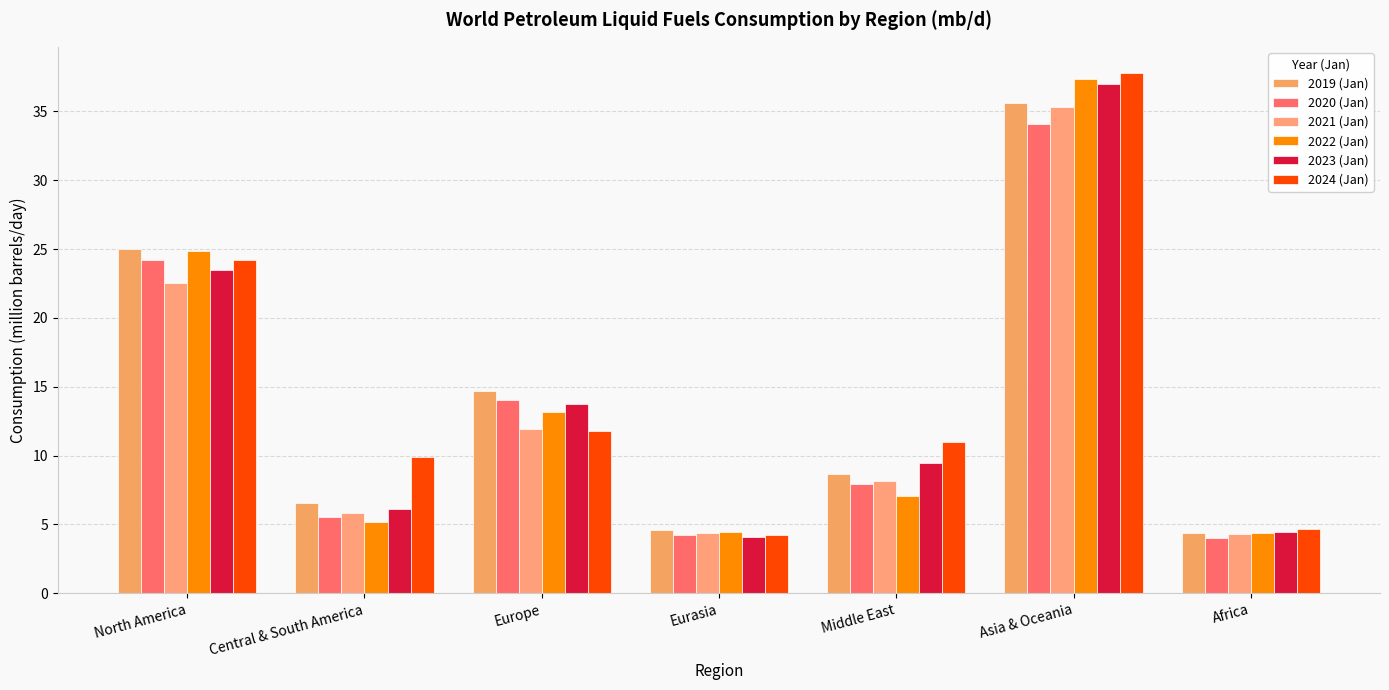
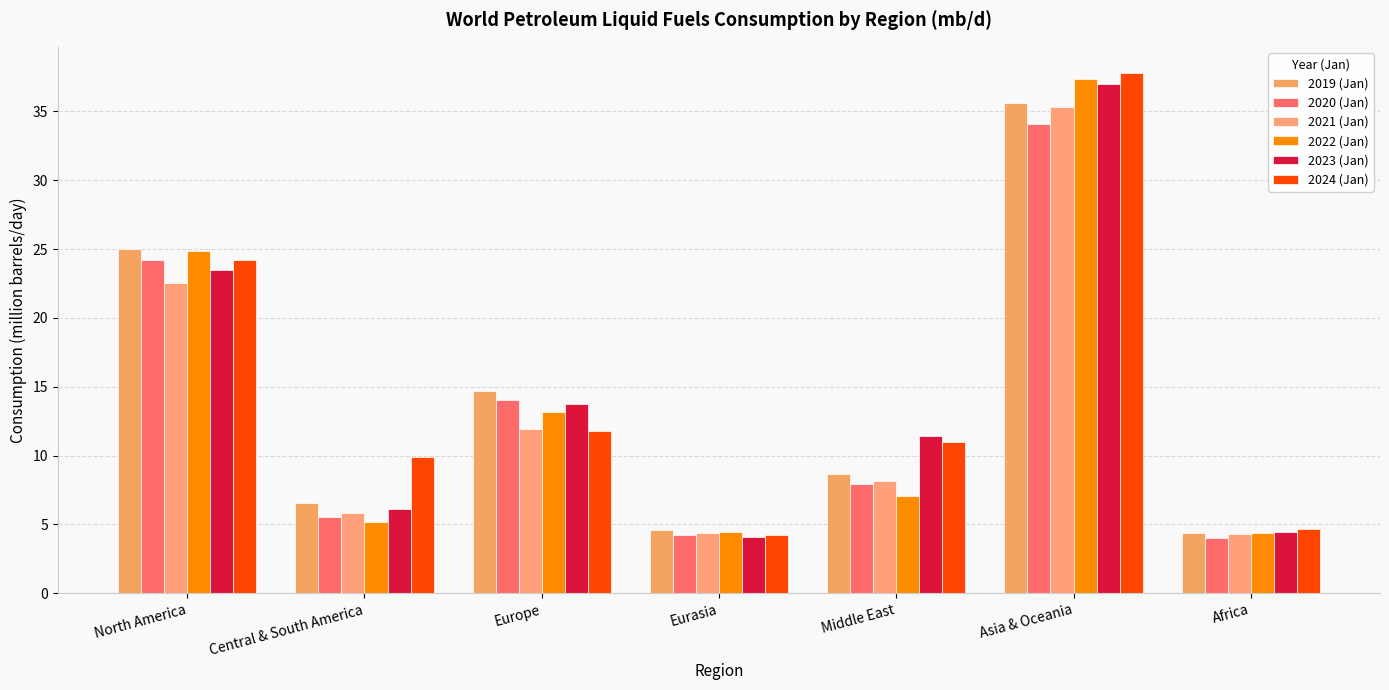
  {
    "2022 (Jan)": {
      "North America": 24.9,
      "Central & South America": 5.2,
      "Europe": 13.2,
      "Eurasia": 4.4,
      "Middle East": 7.0,
      "Asia & Oceania": 37.4,
      "Africa": 4.4
    },
    "2023 (Jan)": {
      "North America": 23.5,
      "Central & South America": 6.1,
      "Europe": 13.8,
      "Eurasia": 4.1,
-     "Middle East": 9.4,
+     "Middle East": 11.4,
      "Asia & Oceania": 37.0,
      "Africa": 4.5
    },
    "2024 (Jan)": {
      "North America": 24.2,
      "Central & South America": 9.9,
      "Europe": 11.8,
      "Eurasia": 4.3,
      "Middle East": 11.0,
      "Asia & Oceania": 37.8,
      "Africa": 4.7
    }
  }
